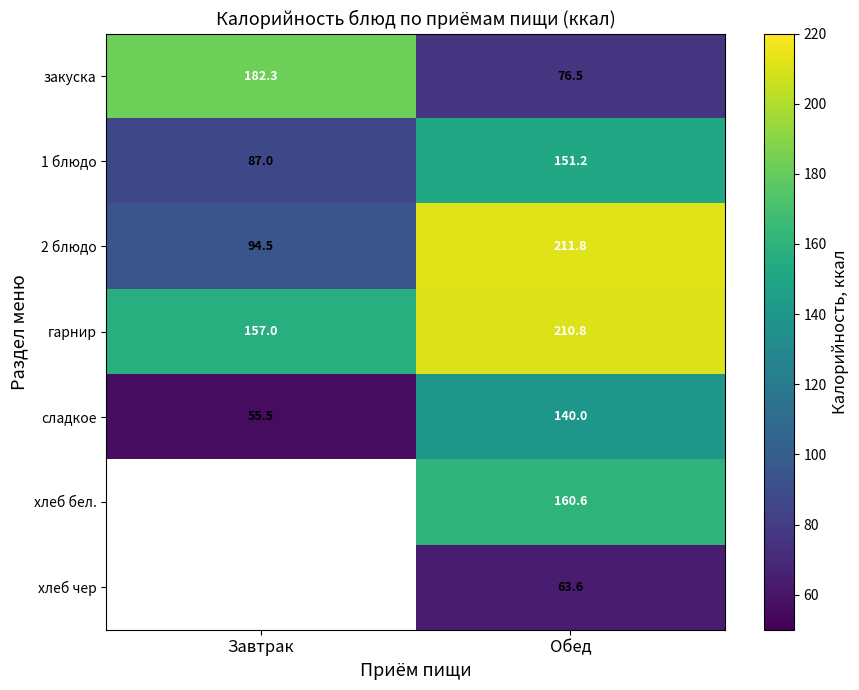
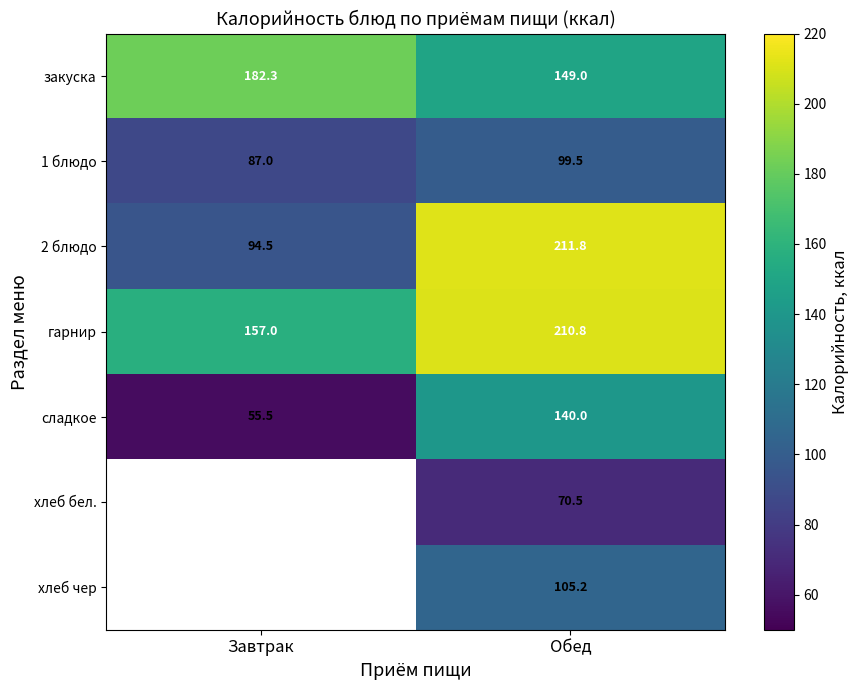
  {
    "закуска": {
      "Завтрак": 182.3,
-     "Обед": 76.5
+     "Обед": 149.0
    },
    "1 блюдо": {
      "Завтрак": 87.0,
-     "Обед": 151.2
+     "Обед": 99.5
    },
    "2 блюдо": {
      "Завтрак": 94.5,
      "Обед": 211.8
    },
    "гарнир": {
      "Завтрак": 157.0,
      "Обед": 210.8
    },
    "сладкое": {
      "Завтрак": 55.5,
      "Обед": 140.0
    },
    "хлеб бел.": {
-     "Обед": 160.6
+     "Обед": 70.5
    },
    "хлеб чер": {
-     "Обед": 63.6
+     "Обед": 105.2
    }
  }
